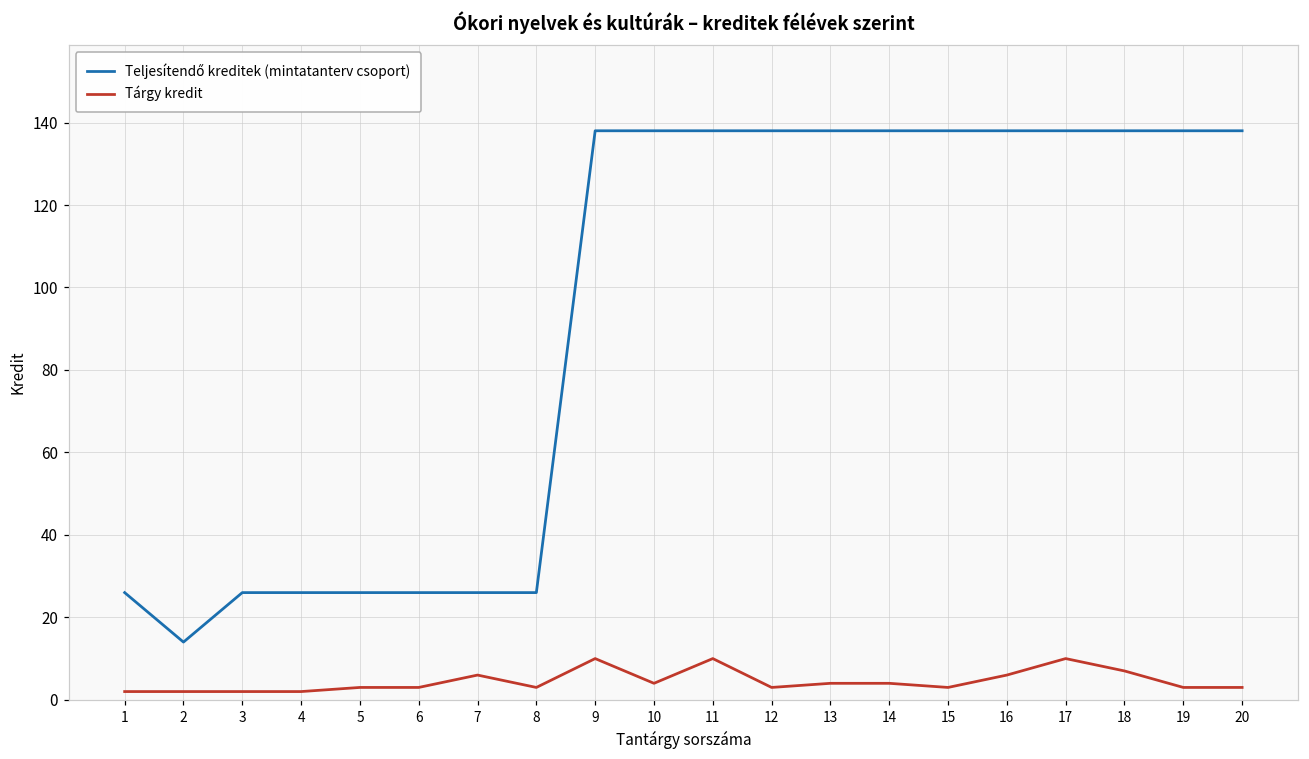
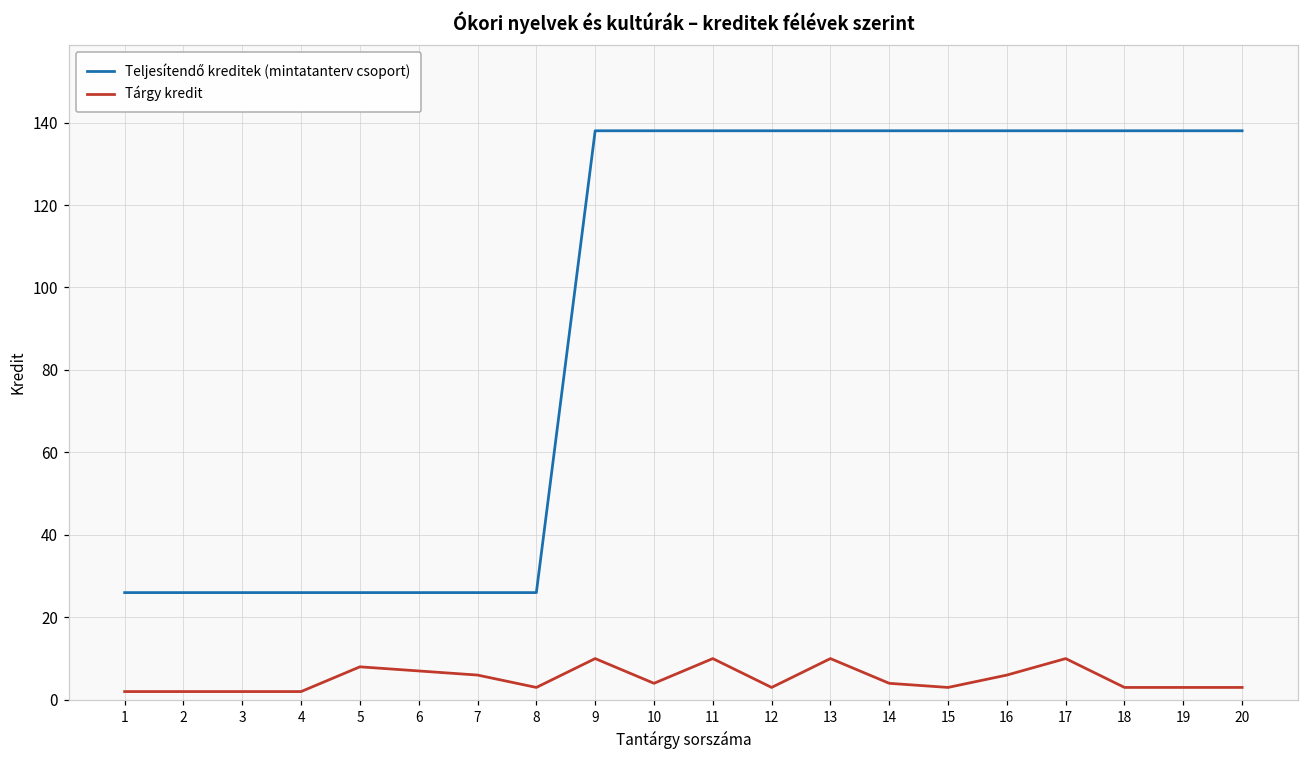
  {
    "Teljesítendő kreditek (mintatanterv csoport)": {
      "1": 26,
-     "2": 14,
+     "2": 26,
      "3": 26,
      "4": 26,
      "5": 26,
      "6": 26,
      "7": 26,
      "8": 26,
      "9": 138,
      "10": 138,
      "11": 138,
      "12": 138,
      "13": 138,
      "14": 138,
      "15": 138,
      "16": 138,
      "17": 138,
      "18": 138,
      "19": 138,
      "20": 138
    },
    "Tárgy kredit": {
      "1": 2,
      "2": 2,
      "3": 2,
      "4": 2,
-     "5": 3,
-     "6": 3,
+     "5": 8,
+     "6": 7,
      "7": 6,
      "8": 3,
      "9": 10,
      "10": 4,
      "11": 10,
      "12": 3,
-     "13": 4,
+     "13": 10,
      "14": 4,
      "15": 3,
      "16": 6,
      "17": 10,
-     "18": 7,
+     "18": 3,
      "19": 3,
      "20": 3
    }
  }
